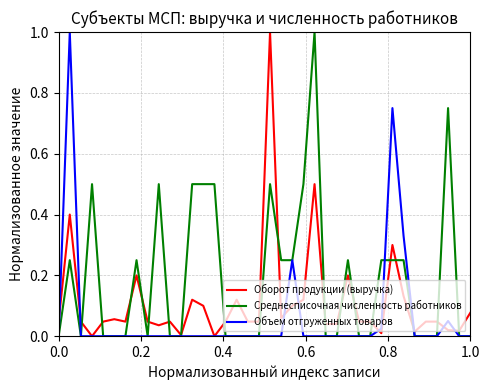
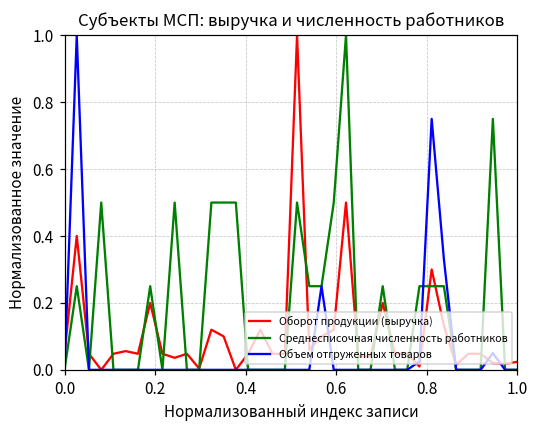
  {
    "Оборот продукции (выручка)": {
      "0.0": 0.05,
-     "1.0": 0.08
+     "1.0": 0.02
    }
  }
